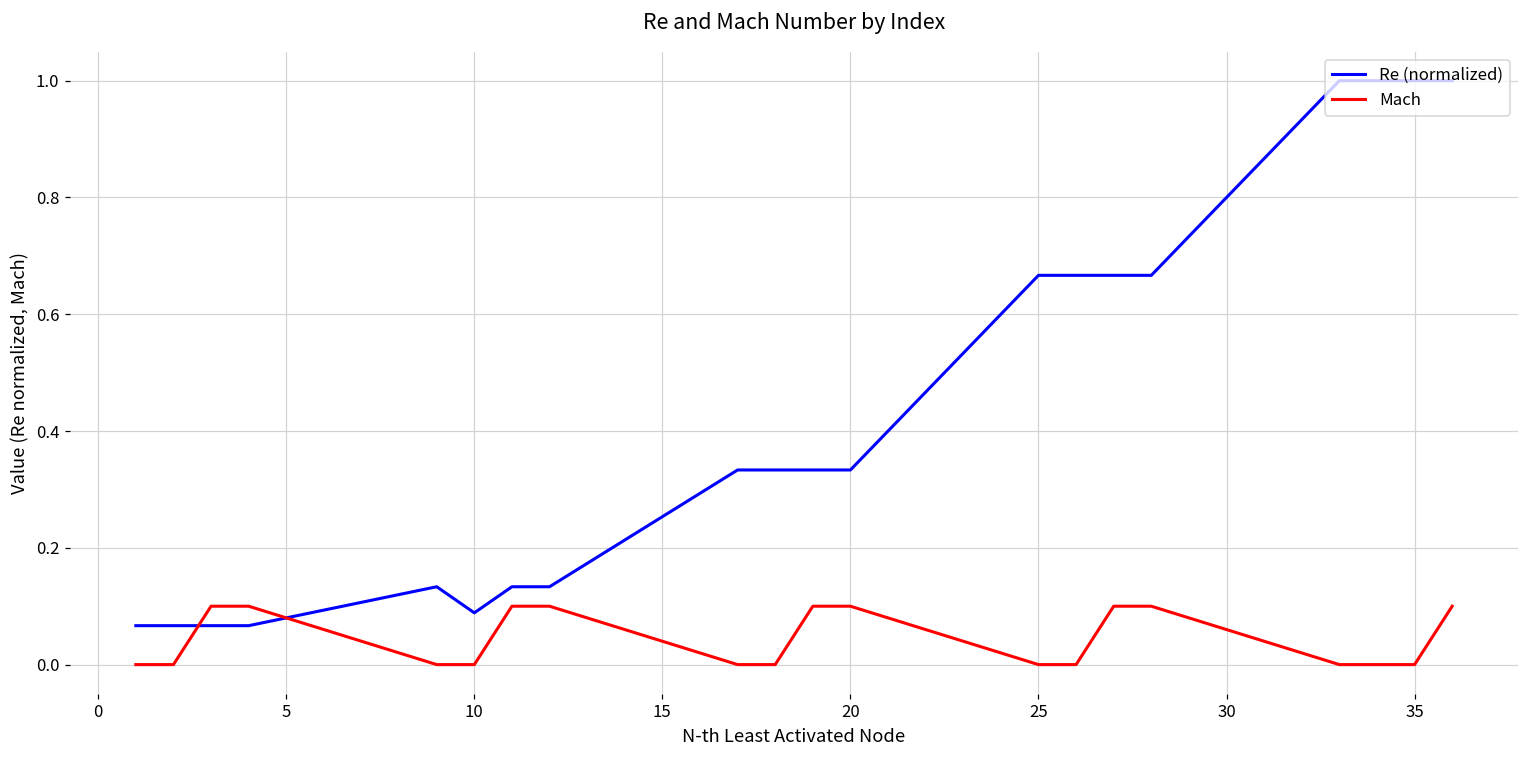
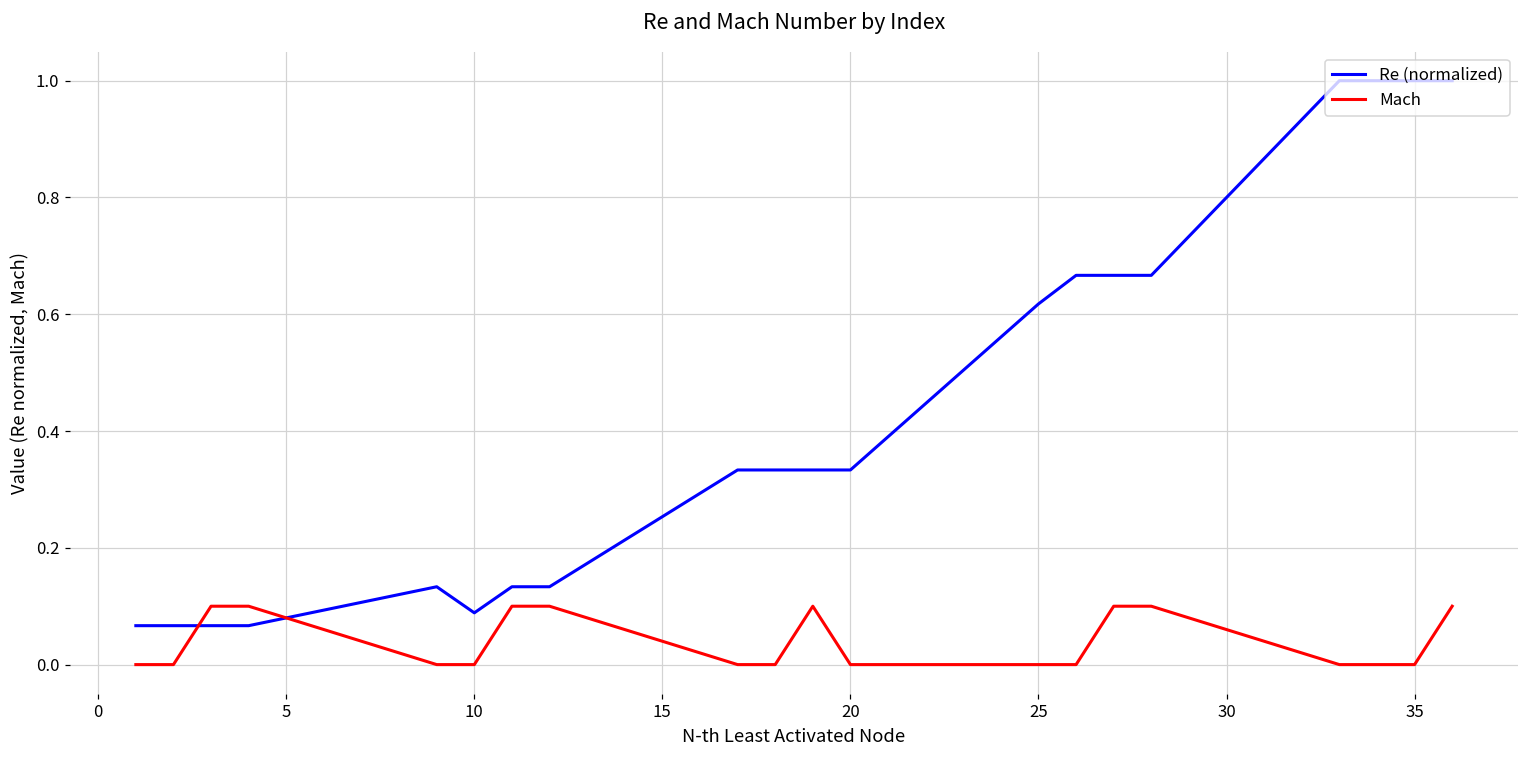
  {
    "Re (normalized)": {
      "10": 0.09,
      "20": 0.33,
-     "25": 0.67
+     "25": 0.62
    },
    "Mach": {
      "10": 0.0,
-     "20": 0.1,
+     "20": 0.0,
      "25": 0.0,
      "35": 0.0
    }
  }
